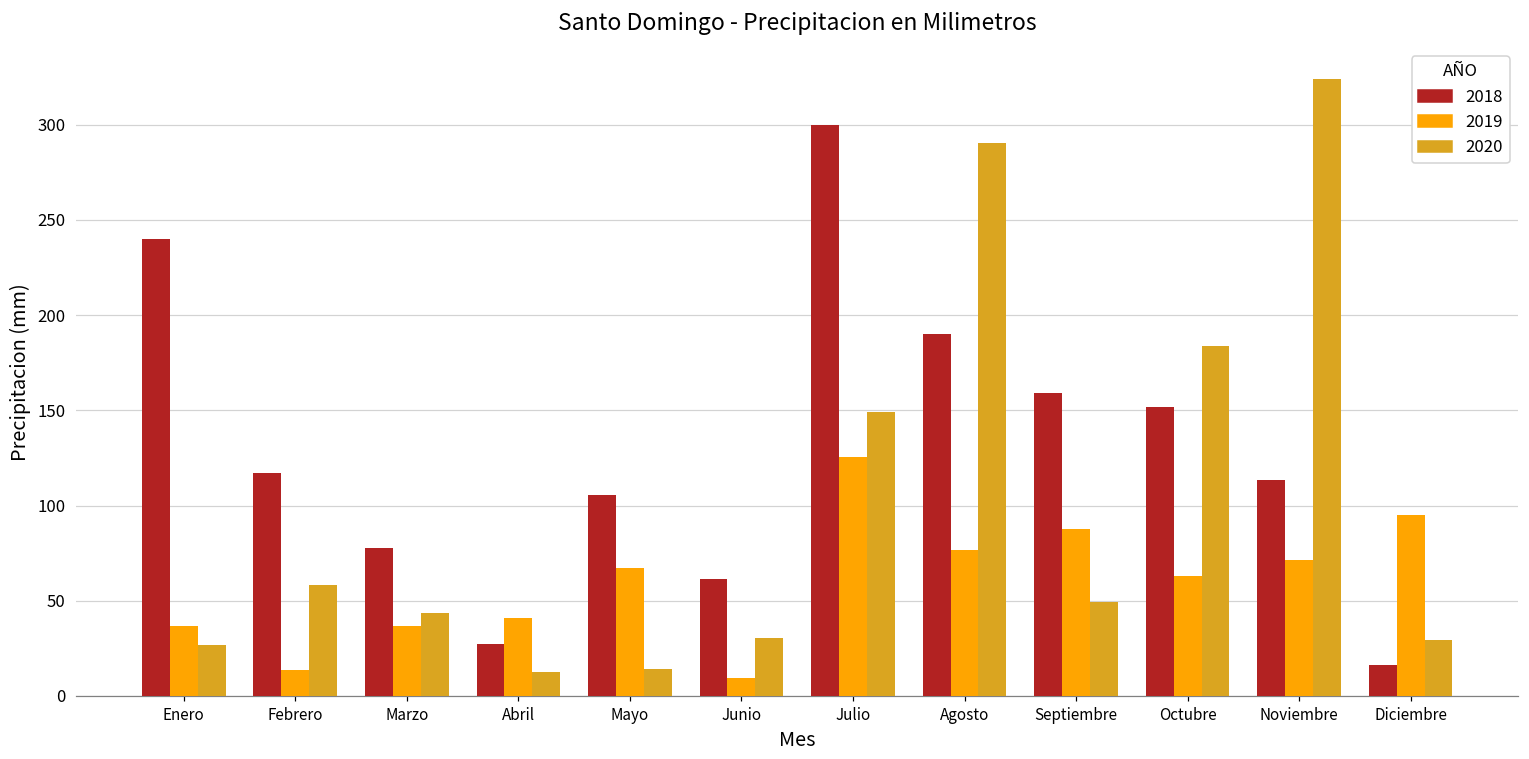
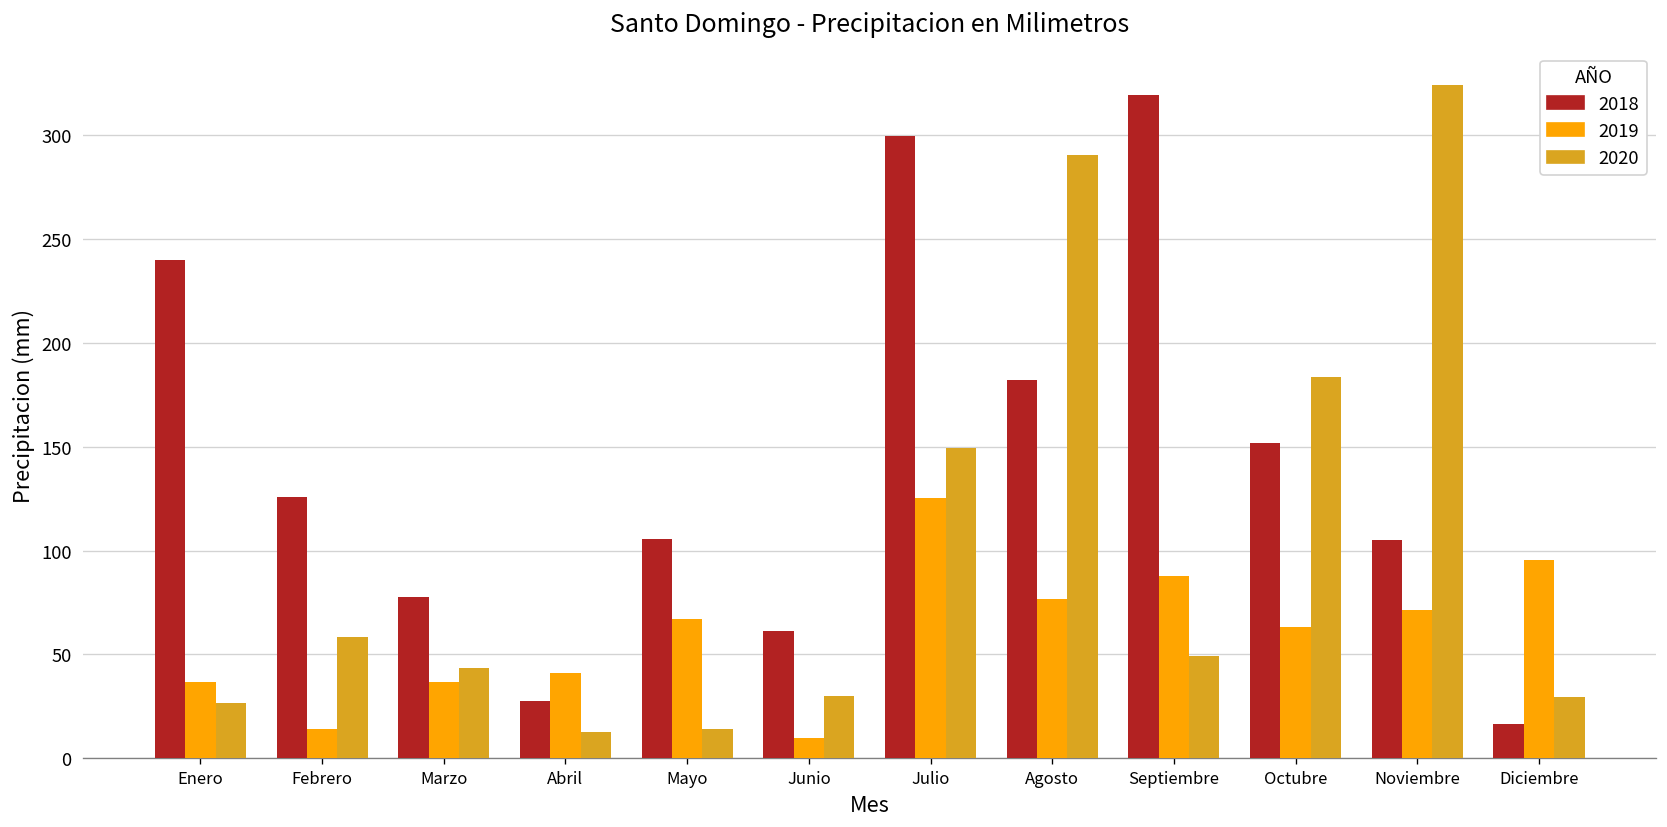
  {
    "2018": {
      "Enero": 240,
-     "Febrero": 117,
+     "Febrero": 126,
      "Marzo": 78,
      "Abril": 27,
      "Mayo": 106,
      "Junio": 61,
      "Julio": 300,
-     "Agosto": 190,
-     "Septiembre": 159,
+     "Agosto": 182,
+     "Septiembre": 319,
      "Octubre": 152,
-     "Noviembre": 113,
+     "Noviembre": 105,
      "Diciembre": 16
    }
  }
